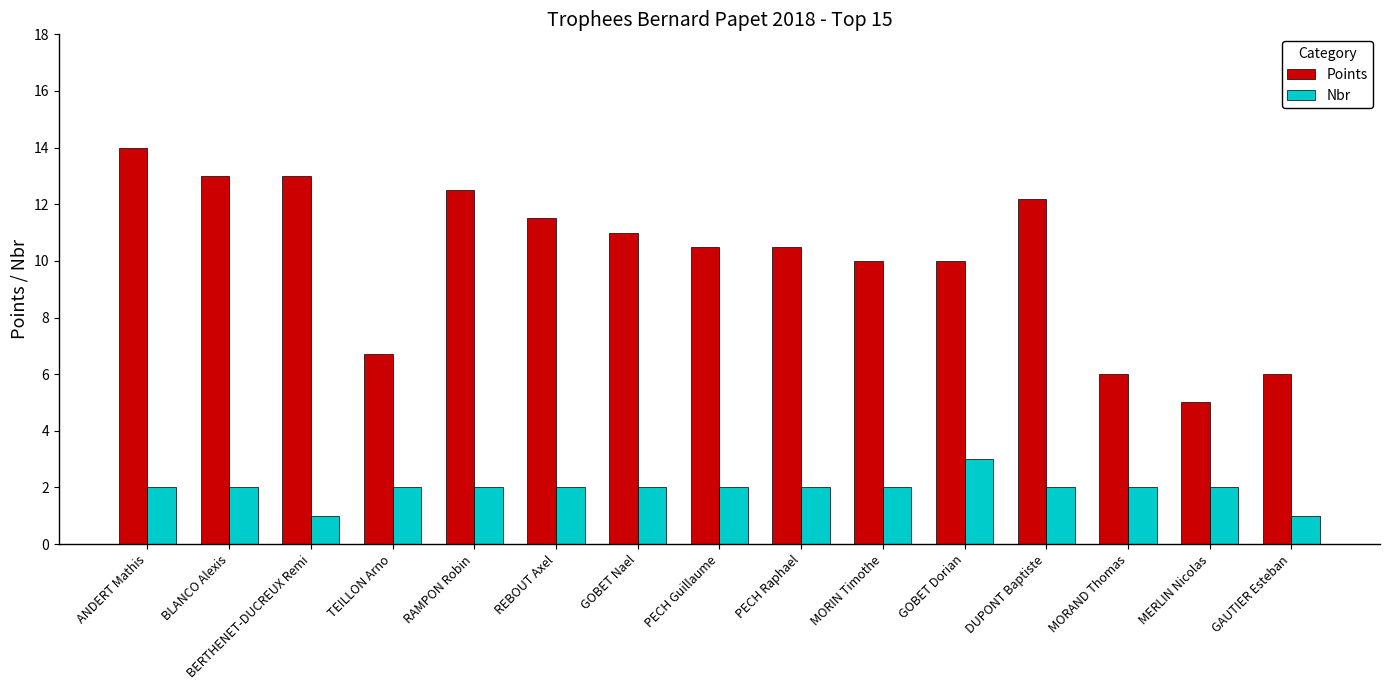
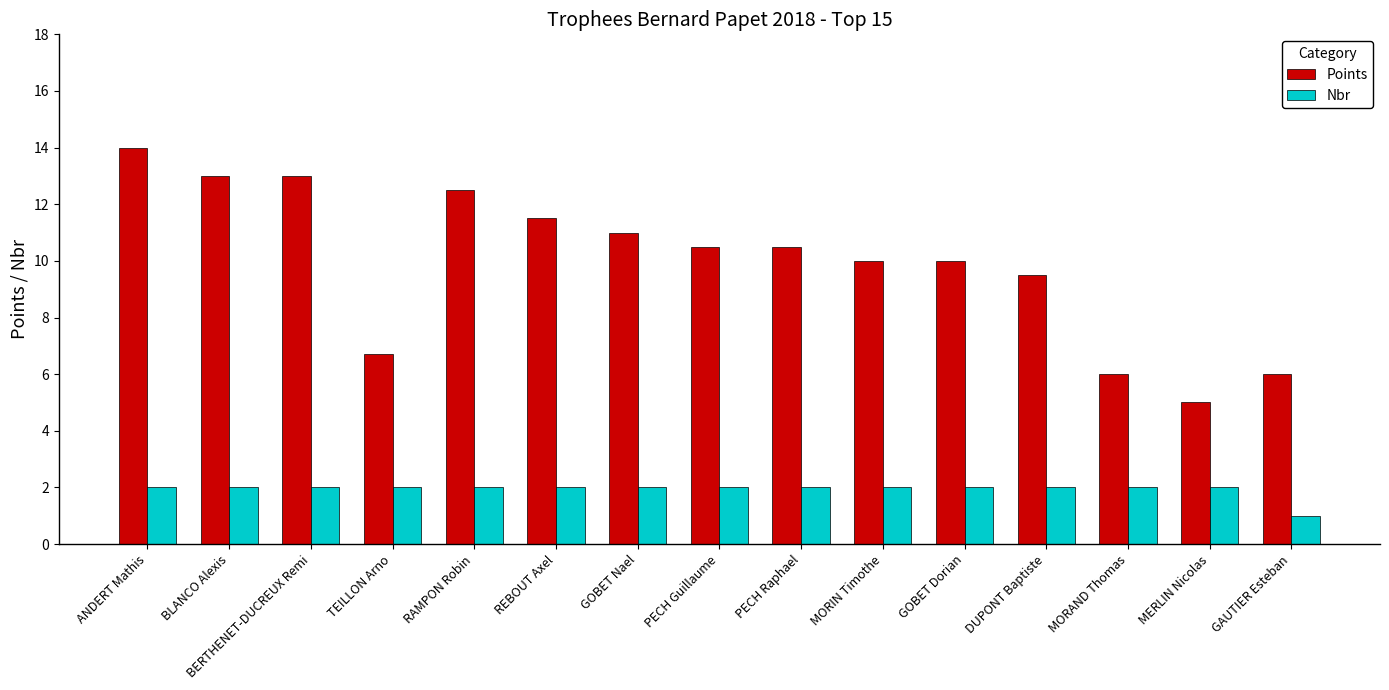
  {
    "Points": {
      "ANDERT Mathis": 14.0,
      "BLANCO Alexis": 13.0,
      "BERTHENET-DUCREUX Remi": 13.0,
      "TEILLON Arno": 6.7,
      "RAMPON Robin": 12.5,
      "REBOUT Axel": 11.5,
      "GOBET Nael": 11.0,
      "PECH Guillaume": 10.5,
      "PECH Raphael": 10.5,
      "MORIN Timothe": 10.0,
      "GOBET Dorian": 10.0,
-     "DUPONT Baptiste": 12.2,
+     "DUPONT Baptiste": 9.5,
      "MORAND Thomas": 6.0,
      "MERLIN Nicolas": 5.0,
      "GAUTIER Esteban": 6.0
    },
    "Nbr": {
      "ANDERT Mathis": 2,
      "BLANCO Alexis": 2,
-     "BERTHENET-DUCREUX Remi": 1,
+     "BERTHENET-DUCREUX Remi": 2,
      "TEILLON Arno": 2,
      "RAMPON Robin": 2,
      "REBOUT Axel": 2,
      "GOBET Nael": 2,
      "PECH Guillaume": 2,
      "PECH Raphael": 2,
      "MORIN Timothe": 2,
-     "GOBET Dorian": 3,
+     "GOBET Dorian": 2,
      "DUPONT Baptiste": 2,
      "MORAND Thomas": 2,
      "MERLIN Nicolas": 2,
      "GAUTIER Esteban": 1
    }
  }
